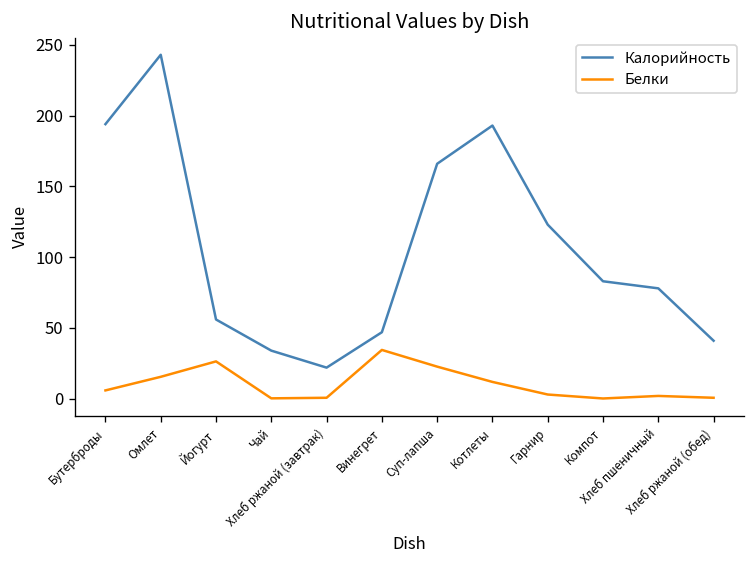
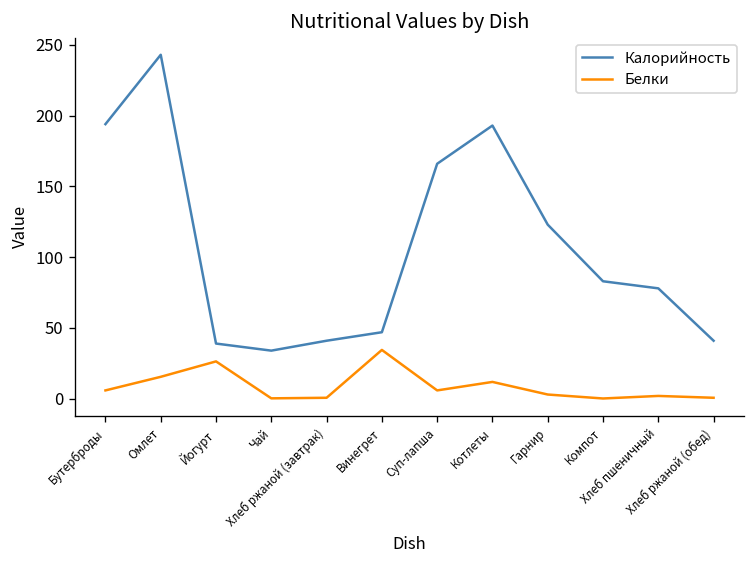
  {
    "Калорийность": {
      "Бутерброды": 194,
      "Омлет": 243,
-     "Йогурт": 56,
+     "Йогурт": 39,
      "Чай": 34,
-     "Хлеб ржаной (завтрак)": 22,
+     "Хлеб ржаной (завтрак)": 41,
      "Винегрет": 47,
      "Суп-лапша": 166,
      "Котлеты": 193,
      "Гарнир": 123,
      "Компот": 83,
      "Хлеб пшеничный": 78,
      "Хлеб ржаной (обед)": 41
    },
    "Белки": {
      "Бутерброды": 6,
      "Омлет": 16,
      "Йогурт": 26,
      "Чай": 0,
      "Хлеб ржаной (завтрак)": 1,
      "Винегрет": 35,
-     "Суп-лапша": 23,
+     "Суп-лапша": 6,
      "Котлеты": 12,
      "Гарнир": 3,
      "Компот": 0,
      "Хлеб пшеничный": 2,
      "Хлеб ржаной (обед)": 1
    }
  }
